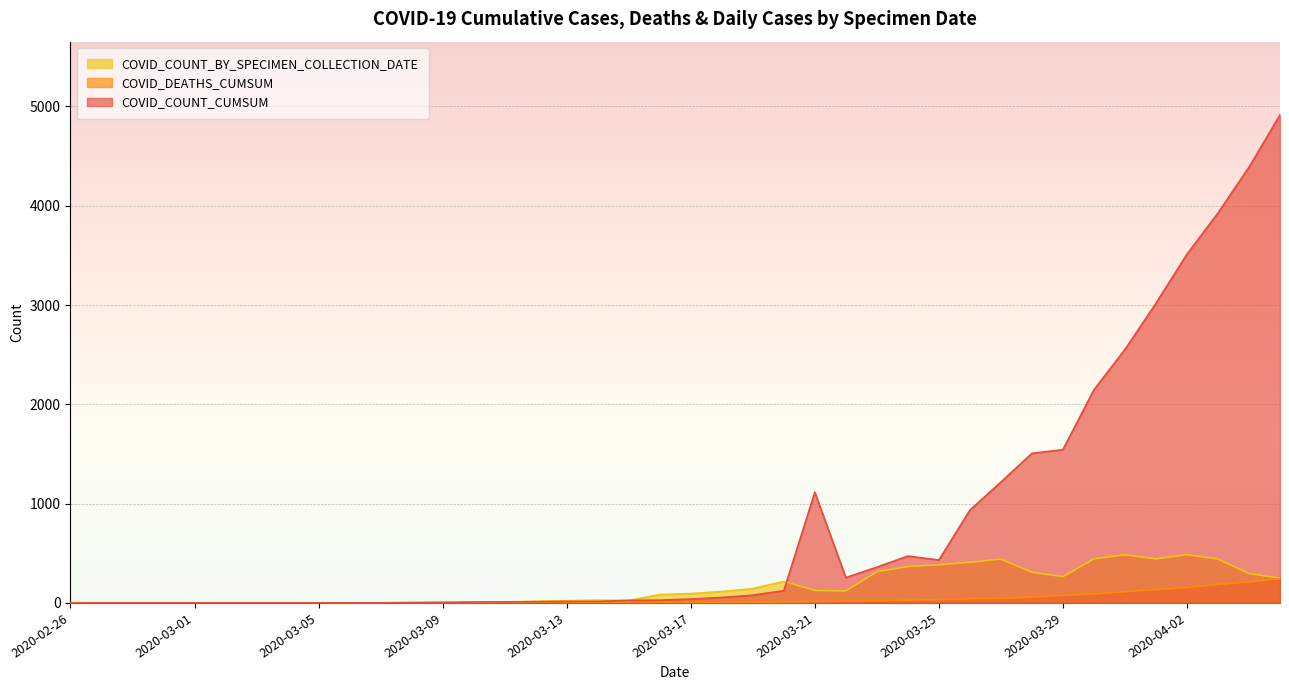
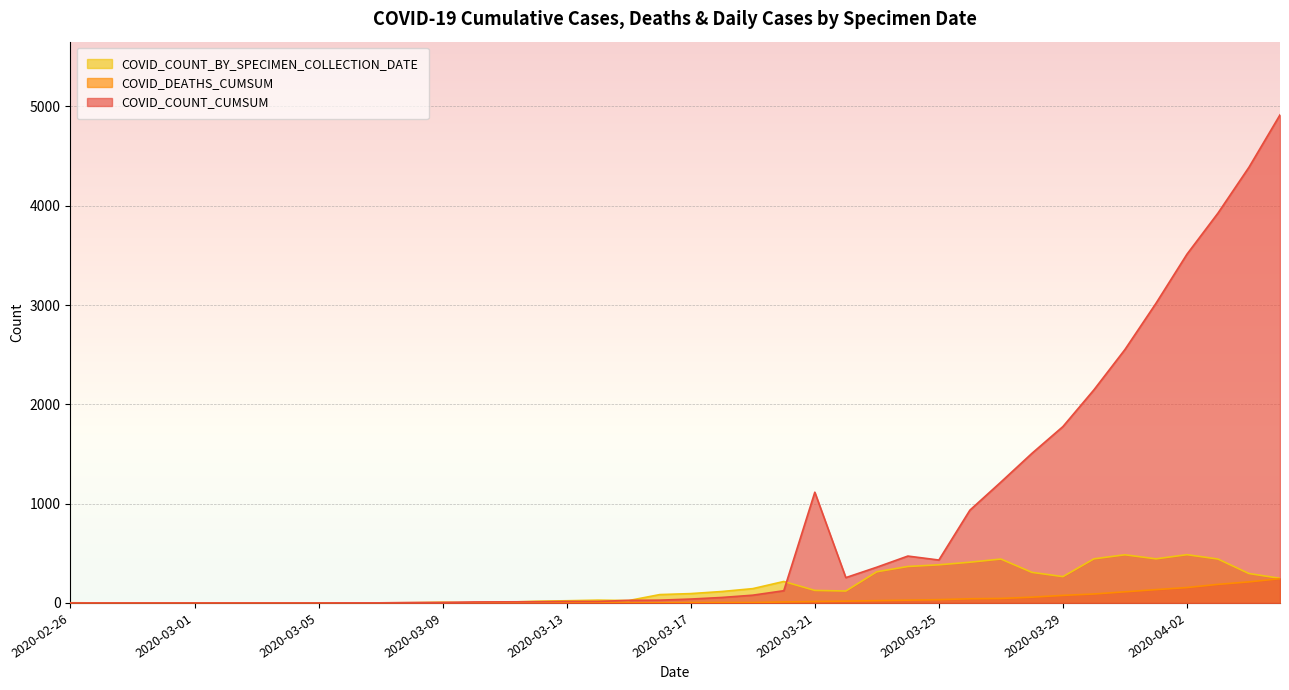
  {
    "COVID_COUNT_CUMSUM": {
      "2020-03-17": 0,
      "2020-03-21": 1100,
      "2020-03-25": 400,
-     "2020-03-29": 1500,
+     "2020-03-29": 1800,
      "2020-04-02": 3500
    }
  }
